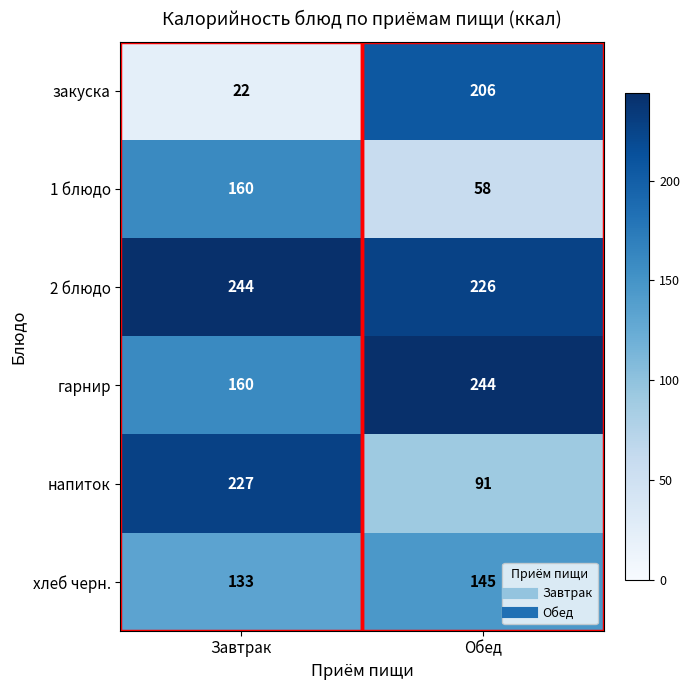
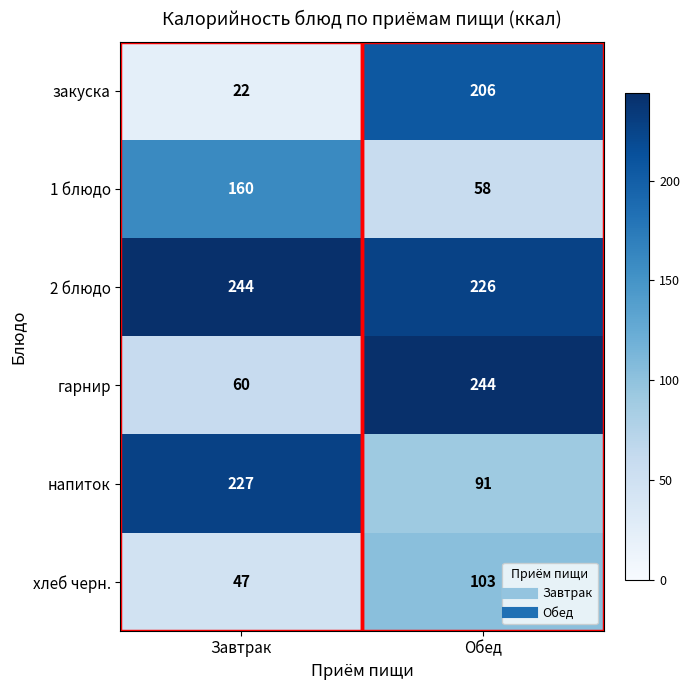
  {
    "закуска": {
      "Завтрак": 22,
      "Обед": 206
    },
    "1 блюдо": {
      "Завтрак": 160,
      "Обед": 58
    },
    "2 блюдо": {
      "Завтрак": 244,
      "Обед": 226
    },
    "гарнир": {
-     "Завтрак": 160,
+     "Завтрак": 60,
      "Обед": 244
    },
    "напиток": {
      "Завтрак": 227,
      "Обед": 91
    },
    "хлеб черн.": {
-     "Завтрак": 133,
-     "Обед": 145
+     "Завтрак": 47,
+     "Обед": 103
    }
  }
